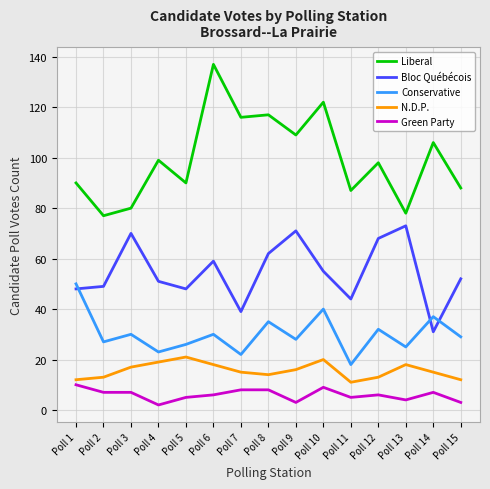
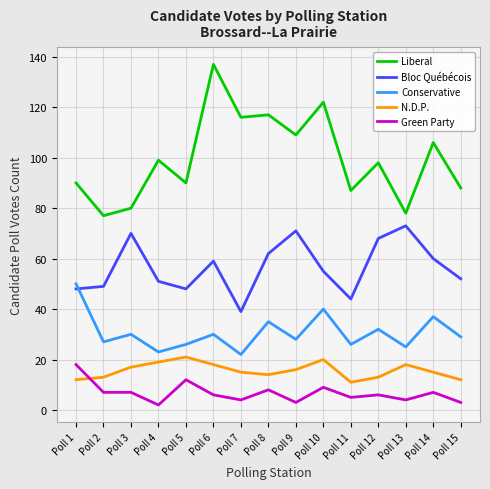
  {
    "Liberal": {
      "Poll 1": 90,
      "Poll 2": 77,
      "Poll 3": 80,
      "Poll 4": 99,
      "Poll 5": 90,
      "Poll 6": 137,
      "Poll 7": 116,
      "Poll 8": 117,
      "Poll 9": 109,
      "Poll 10": 122,
      "Poll 11": 87,
      "Poll 12": 98,
      "Poll 13": 78,
      "Poll 14": 106,
      "Poll 15": 88
    },
    "Bloc Québécois": {
      "Poll 1": 48,
      "Poll 2": 49,
      "Poll 3": 70,
      "Poll 4": 51,
      "Poll 5": 48,
      "Poll 6": 59,
      "Poll 7": 39,
      "Poll 8": 62,
      "Poll 9": 71,
      "Poll 10": 55,
      "Poll 11": 44,
      "Poll 12": 68,
      "Poll 13": 73,
-     "Poll 14": 31,
+     "Poll 14": 60,
      "Poll 15": 52
    },
    "Conservative": {
      "Poll 1": 50,
      "Poll 2": 27,
      "Poll 3": 30,
      "Poll 4": 23,
      "Poll 5": 26,
      "Poll 6": 30,
      "Poll 7": 22,
      "Poll 8": 35,
      "Poll 9": 28,
      "Poll 10": 40,
-     "Poll 11": 18,
+     "Poll 11": 26,
      "Poll 12": 32,
      "Poll 13": 25,
      "Poll 14": 37,
      "Poll 15": 29
    },
    "N.D.P.": {
      "Poll 1": 12,
      "Poll 2": 13,
      "Poll 3": 17,
      "Poll 4": 19,
      "Poll 5": 21,
      "Poll 6": 18,
      "Poll 7": 15,
      "Poll 8": 14,
      "Poll 9": 16,
      "Poll 10": 20,
      "Poll 11": 11,
      "Poll 12": 13,
      "Poll 13": 18,
      "Poll 14": 15,
      "Poll 15": 12
    },
    "Green Party": {
-     "Poll 1": 10,
+     "Poll 1": 18,
      "Poll 2": 7,
      "Poll 3": 7,
      "Poll 4": 2,
-     "Poll 5": 5,
+     "Poll 5": 12,
      "Poll 6": 6,
-     "Poll 7": 8,
+     "Poll 7": 4,
      "Poll 8": 8,
      "Poll 9": 3,
      "Poll 10": 9,
      "Poll 11": 5,
      "Poll 12": 6,
      "Poll 13": 4,
      "Poll 14": 7,
      "Poll 15": 3
    }
  }
